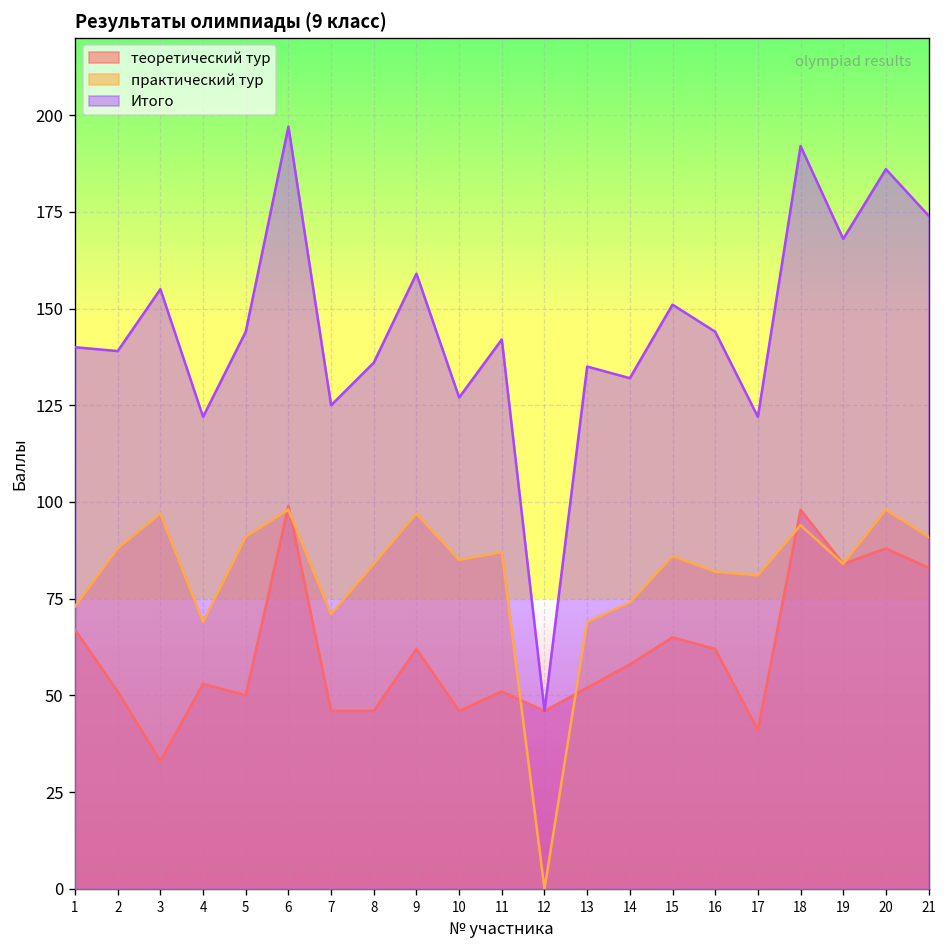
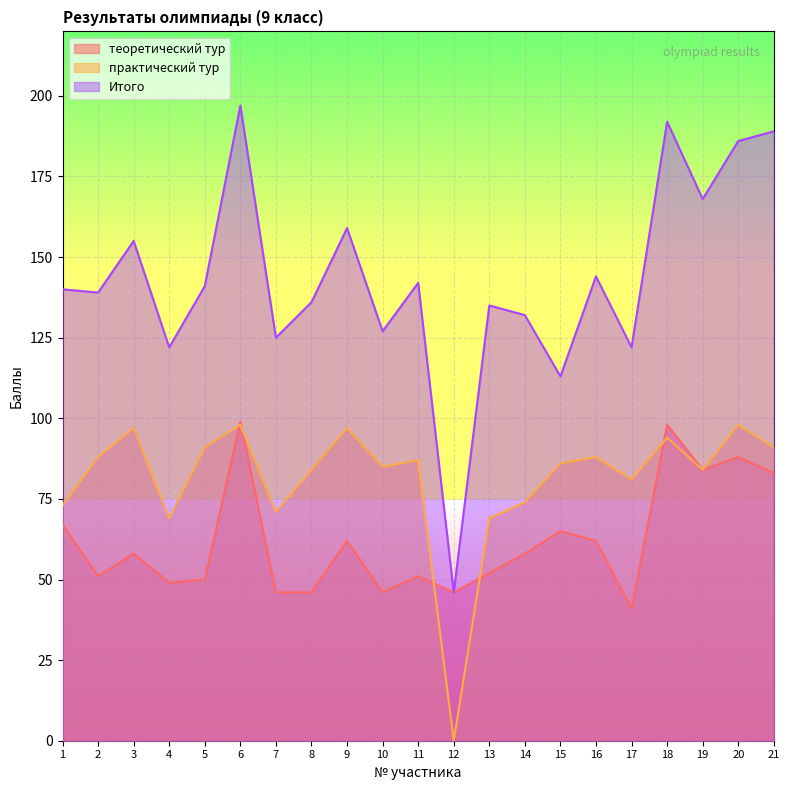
  {
    "теоретический тур": {
      "1": 67,
      "2": 51,
-     "3": 33,
-     "4": 53,
+     "3": 58,
+     "4": 49,
      "5": 50,
      "6": 99,
      "7": 46,
      "8": 46,
      "9": 62,
      "10": 46,
      "11": 51,
      "13": 52,
      "14": 58,
      "15": 65,
      "16": 62,
      "17": 41,
      "18": 98,
      "20": 88,
      "21": 83
    },
    "практический тур": {
      "1": 73,
      "2": 88,
      "3": 97,
      "4": 69,
      "5": 91,
      "6": 98,
      "7": 71,
      "8": 84,
      "9": 97,
      "10": 85,
      "11": 87,
      "12": 0,
      "13": 69,
      "14": 74,
      "15": 86,
-     "16": 82,
+     "16": 88,
      "17": 81,
      "18": 94,
      "20": 98,
      "21": 91
    },
    "Итого": {
      "1": 140,
      "2": 139,
      "3": 155,
      "4": 122,
-     "5": 144,
+     "5": 141,
      "6": 197,
      "7": 125,
      "8": 136,
      "9": 159,
      "10": 127,
      "11": 142,
      "13": 135,
      "14": 132,
-     "15": 151,
+     "15": 113,
      "16": 144,
      "17": 122,
      "18": 192,
      "19": 168,
      "20": 186,
-     "21": 174
+     "21": 189
    }
  }
